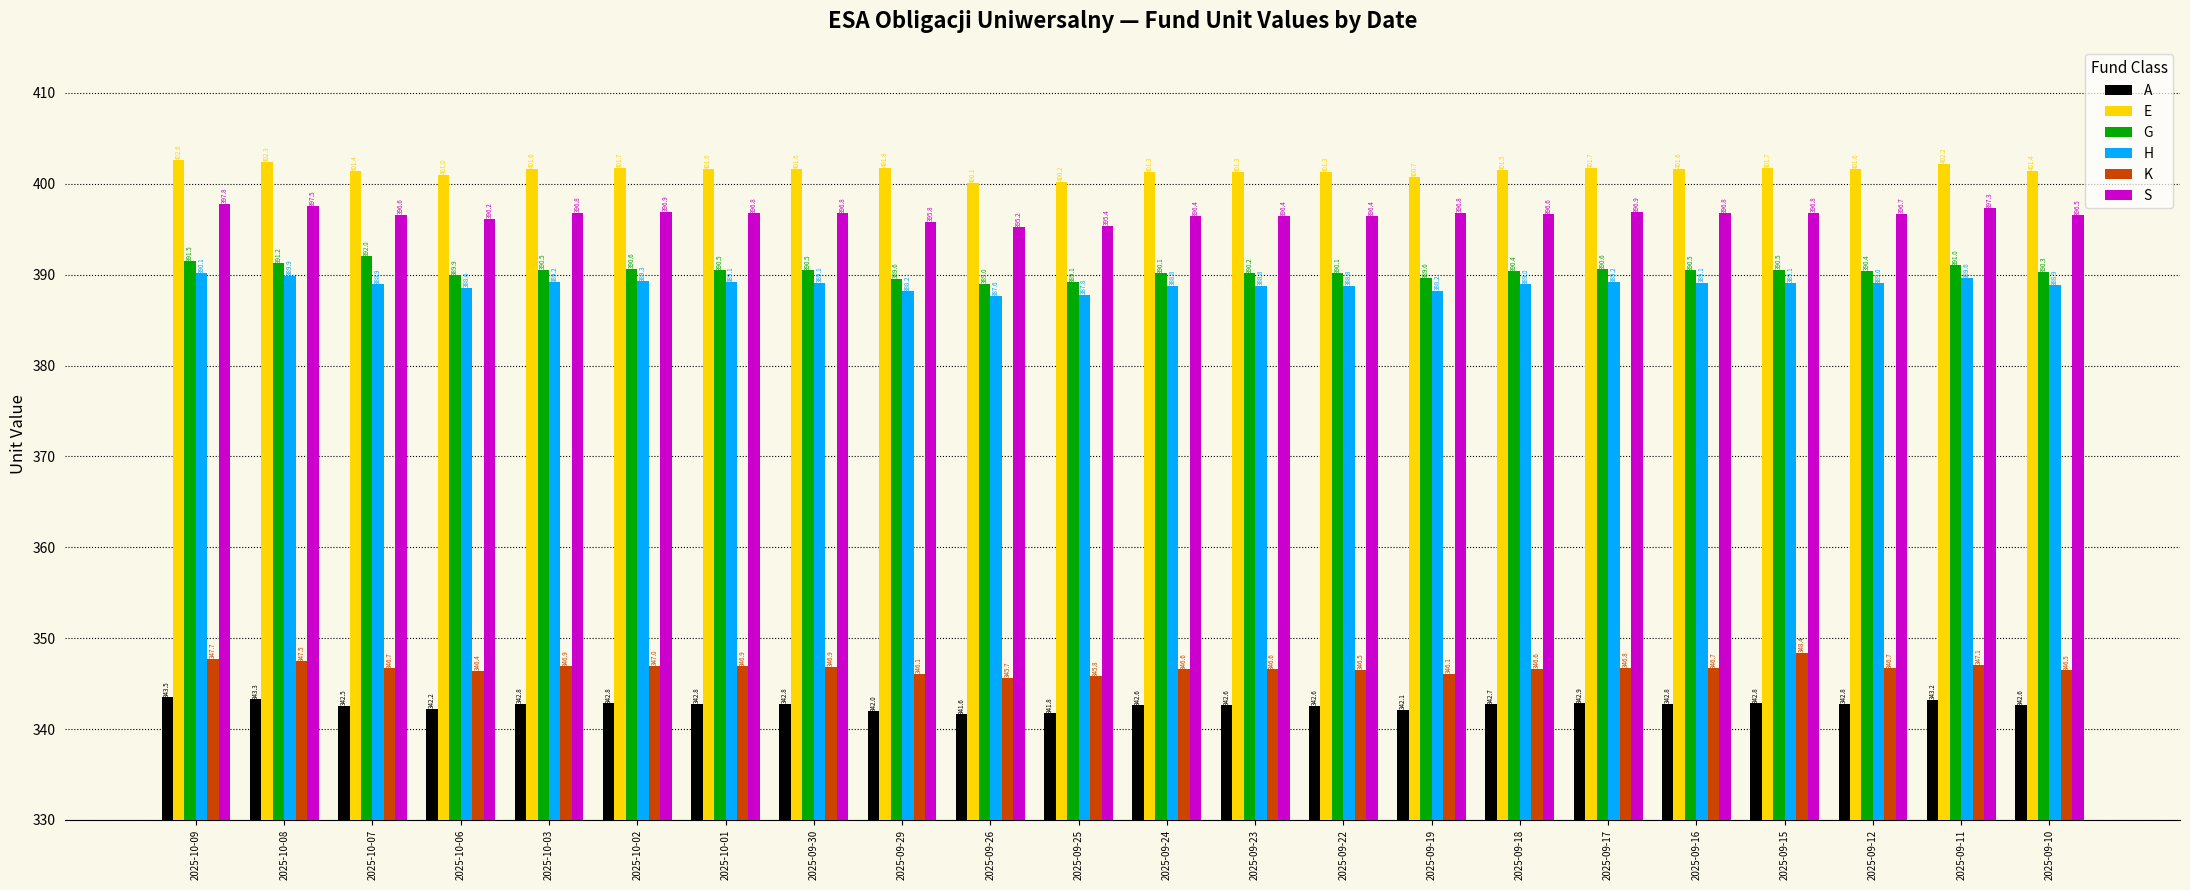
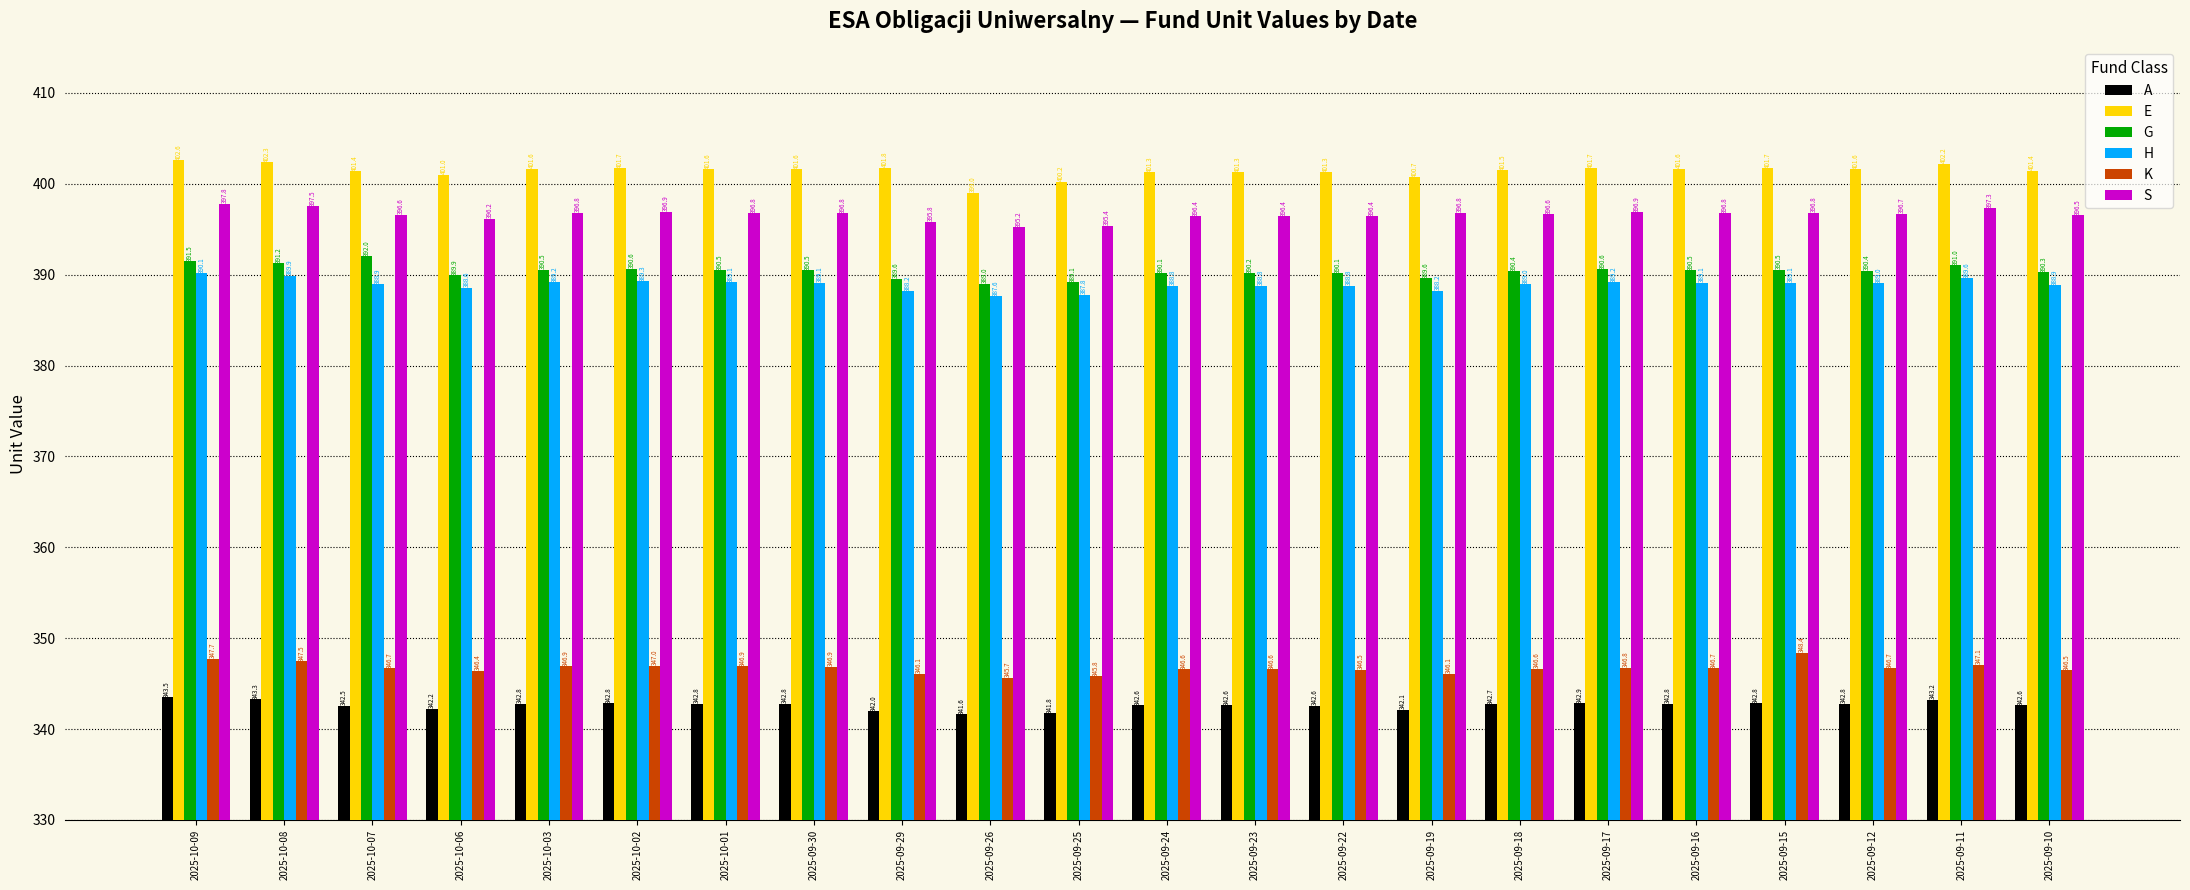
  {
    "A": {
      "2025-10-09": 343.5,
      "2025-10-08": 343.3,
      "2025-10-07": 342.5,
      "2025-10-06": 342.2,
      "2025-10-03": 342.8,
      "2025-10-02": 342.8,
      "2025-10-01": 342.8,
      "2025-09-30": 342.8,
      "2025-09-29": 342.0,
      "2025-09-26": 341.6,
      "2025-09-25": 341.8,
      "2025-09-24": 342.6,
      "2025-09-23": 342.6,
      "2025-09-22": 342.6,
      "2025-09-19": 342.1,
      "2025-09-18": 342.7,
      "2025-09-17": 342.9,
      "2025-09-16": 342.8,
      "2025-09-15": 342.8,
      "2025-09-12": 342.8,
      "2025-09-11": 343.2,
      "2025-09-10": 342.6
    },
    "E": {
      "2025-10-09": 402.6,
      "2025-10-08": 402.3,
      "2025-10-07": 401.4,
      "2025-10-06": 401.0,
      "2025-10-03": 401.6,
      "2025-10-02": 401.7,
      "2025-10-01": 401.6,
      "2025-09-30": 401.6,
      "2025-09-29": 401.8,
-     "2025-09-26": 400.1,
+     "2025-09-26": 399.0,
      "2025-09-25": 400.2,
      "2025-09-24": 401.3,
      "2025-09-23": 401.3,
      "2025-09-22": 401.3,
      "2025-09-19": 400.7,
      "2025-09-18": 401.5,
      "2025-09-17": 401.7,
      "2025-09-16": 401.6,
      "2025-09-15": 401.7,
      "2025-09-12": 401.6,
      "2025-09-11": 402.2,
      "2025-09-10": 401.4
    },
    "G": {
      "2025-10-09": 391.5,
      "2025-10-08": 391.2,
      "2025-10-07": 392.0,
      "2025-10-06": 389.9,
      "2025-10-03": 390.5,
      "2025-10-02": 390.6,
      "2025-10-01": 390.5,
      "2025-09-30": 390.5,
      "2025-09-29": 389.6,
      "2025-09-26": 389.0,
      "2025-09-25": 389.1,
      "2025-09-24": 390.1,
      "2025-09-23": 390.2,
      "2025-09-22": 390.1,
      "2025-09-19": 389.6,
      "2025-09-18": 390.4,
      "2025-09-17": 390.6,
      "2025-09-16": 390.5,
      "2025-09-15": 390.5,
      "2025-09-12": 390.4,
      "2025-09-11": 391.0,
      "2025-09-10": 390.3
    },
    "H": {
      "2025-10-09": 390.1,
      "2025-10-08": 389.9,
      "2025-10-07": 388.9,
      "2025-10-06": 388.6,
      "2025-10-03": 389.2,
      "2025-10-02": 389.3,
      "2025-10-01": 389.1,
      "2025-09-30": 389.1,
      "2025-09-29": 388.2,
      "2025-09-26": 387.6,
      "2025-09-25": 387.8,
      "2025-09-24": 388.8,
      "2025-09-23": 388.8,
      "2025-09-22": 388.8,
      "2025-09-19": 388.2,
      "2025-09-18": 389.0,
      "2025-09-17": 389.2,
      "2025-09-16": 389.1,
      "2025-09-15": 389.1,
      "2025-09-12": 389.0,
      "2025-09-11": 389.6,
      "2025-09-10": 388.9
    },
    "K": {
      "2025-10-09": 347.7,
      "2025-10-08": 347.5,
      "2025-10-07": 346.7,
      "2025-10-06": 346.4,
      "2025-10-03": 346.9,
      "2025-10-02": 347.0,
      "2025-10-01": 346.9,
      "2025-09-30": 346.9,
      "2025-09-29": 346.1,
      "2025-09-26": 345.7,
      "2025-09-25": 345.8,
      "2025-09-24": 346.6,
      "2025-09-23": 346.6,
      "2025-09-22": 346.5,
      "2025-09-19": 346.1,
      "2025-09-18": 346.6,
      "2025-09-17": 346.8,
      "2025-09-16": 346.7,
      "2025-09-15": 348.4,
      "2025-09-12": 346.7,
      "2025-09-11": 347.1,
      "2025-09-10": 346.5
    },
    "S": {
      "2025-10-09": 397.8,
      "2025-10-08": 397.5,
      "2025-10-07": 396.6,
      "2025-10-06": 396.2,
      "2025-10-03": 396.8,
      "2025-10-02": 396.9,
      "2025-10-01": 396.8,
      "2025-09-30": 396.8,
      "2025-09-29": 395.8,
      "2025-09-26": 395.2,
      "2025-09-25": 395.4,
      "2025-09-24": 396.4,
      "2025-09-23": 396.4,
      "2025-09-22": 396.4,
      "2025-09-19": 396.8,
      "2025-09-18": 396.6,
      "2025-09-17": 396.9,
      "2025-09-16": 396.8,
      "2025-09-15": 396.8,
      "2025-09-12": 396.7,
      "2025-09-11": 397.3,
      "2025-09-10": 396.5
    }
  }
